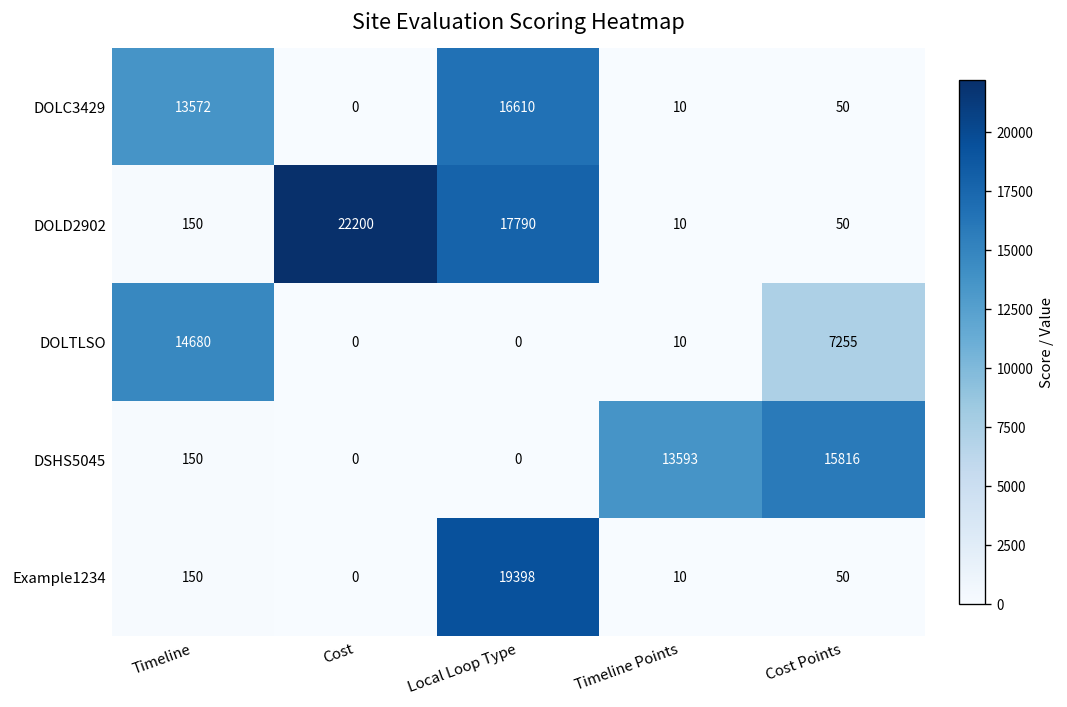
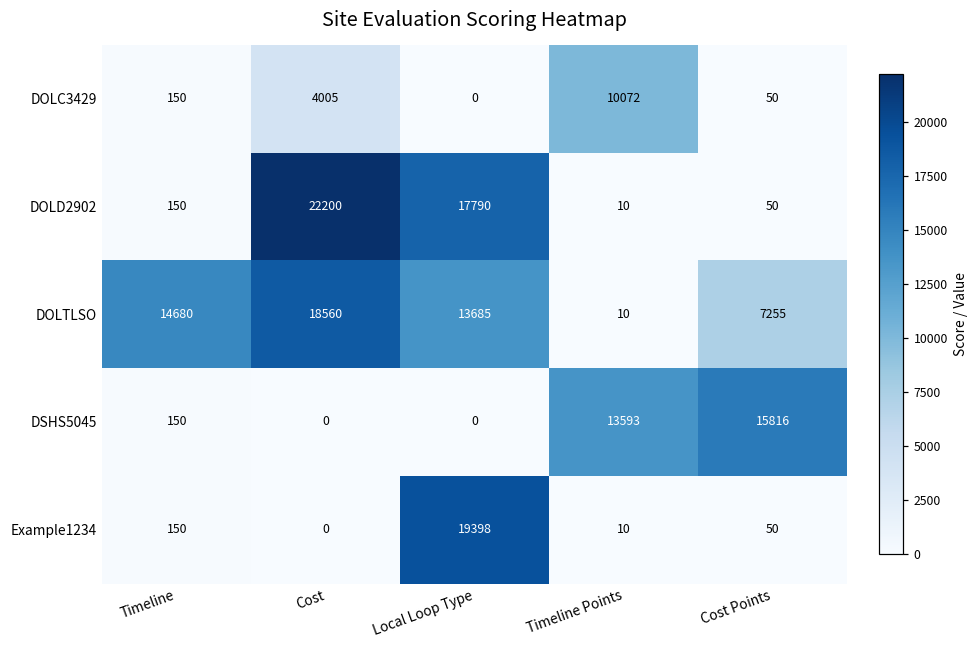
  {
    "DOLC3429": {
-     "Timeline": 13572,
-     "Cost": 0,
-     "Local Loop Type": 16610,
-     "Timeline Points": 10,
+     "Timeline": 150,
+     "Cost": 4005,
+     "Local Loop Type": 0,
+     "Timeline Points": 10072,
      "Cost Points": 50
    },
    "DOLD2902": {
      "Timeline": 150,
      "Cost": 22200,
      "Local Loop Type": 17790,
      "Timeline Points": 10,
      "Cost Points": 50
    },
    "DOLTLSO": {
      "Timeline": 14680,
-     "Cost": 0,
-     "Local Loop Type": 0,
+     "Cost": 18560,
+     "Local Loop Type": 13685,
      "Timeline Points": 10,
      "Cost Points": 7255
    },
    "DSHS5045": {
      "Timeline": 150,
      "Cost": 0,
      "Local Loop Type": 0,
      "Timeline Points": 13593,
      "Cost Points": 15816
    },
    "Example1234": {
      "Timeline": 150,
      "Cost": 0,
      "Local Loop Type": 19398,
      "Timeline Points": 10,
      "Cost Points": 50
    }
  }
